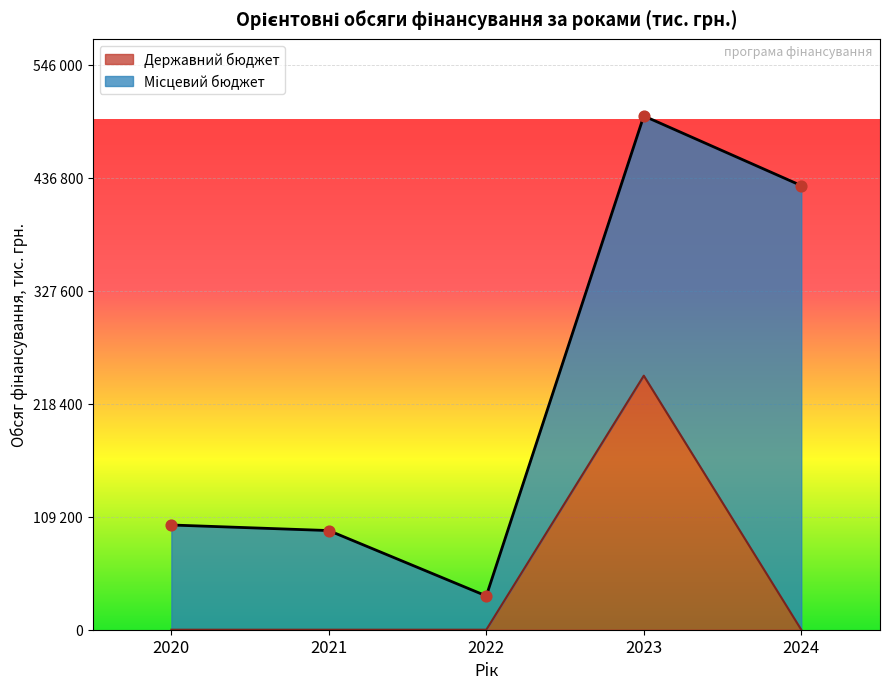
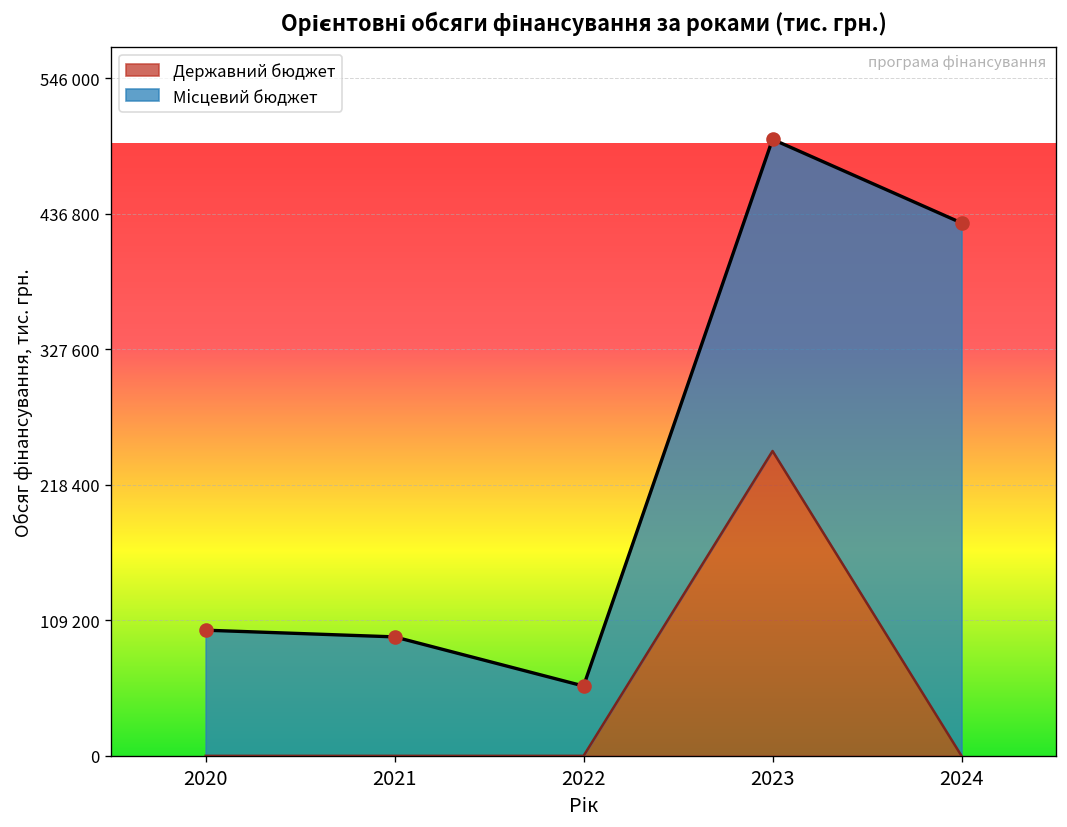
  {
    "Державний бюджет": {
      "2020": 0,
      "2021": 0,
      "2022": 0,
      "2023": 246000,
      "2024": 0
    },
    "Місцевий бюджет": {
      "2020": 101000,
      "2021": 96000,
-     "2022": 33000,
+     "2022": 56000,
      "2023": 251000,
      "2024": 429000
    }
  }
